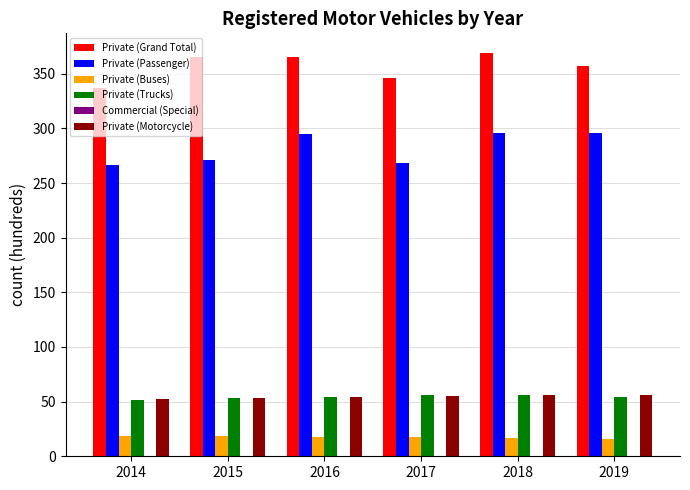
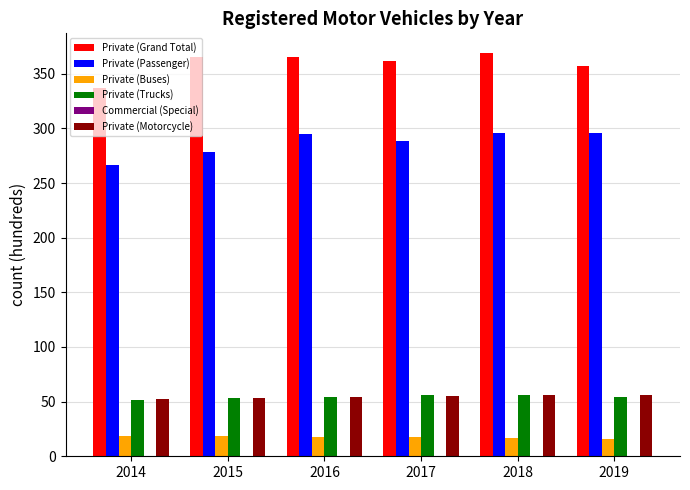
  {
    "Private (Grand Total)": {
      "2016": 365,
-     "2017": 346,
+     "2017": 362,
      "2018": 369,
      "2019": 357
    },
    "Private (Passenger)": {
      "2014": 266,
-     "2015": 271,
+     "2015": 279,
      "2016": 295,
-     "2017": 268,
+     "2017": 288,
      "2018": 296,
      "2019": 296
    },
    "Private (Buses)": {
      "2014": 19,
      "2015": 18,
      "2016": 18,
      "2017": 17,
      "2018": 17,
      "2019": 16
    },
    "Private (Trucks)": {
      "2014": 51,
      "2015": 53,
      "2016": 54,
      "2017": 56,
      "2018": 56,
      "2019": 54
    },
    "Private (Motorcycle)": {
      "2014": 53,
      "2015": 53,
      "2016": 55,
      "2017": 55,
      "2018": 56,
      "2019": 56
    }
  }
